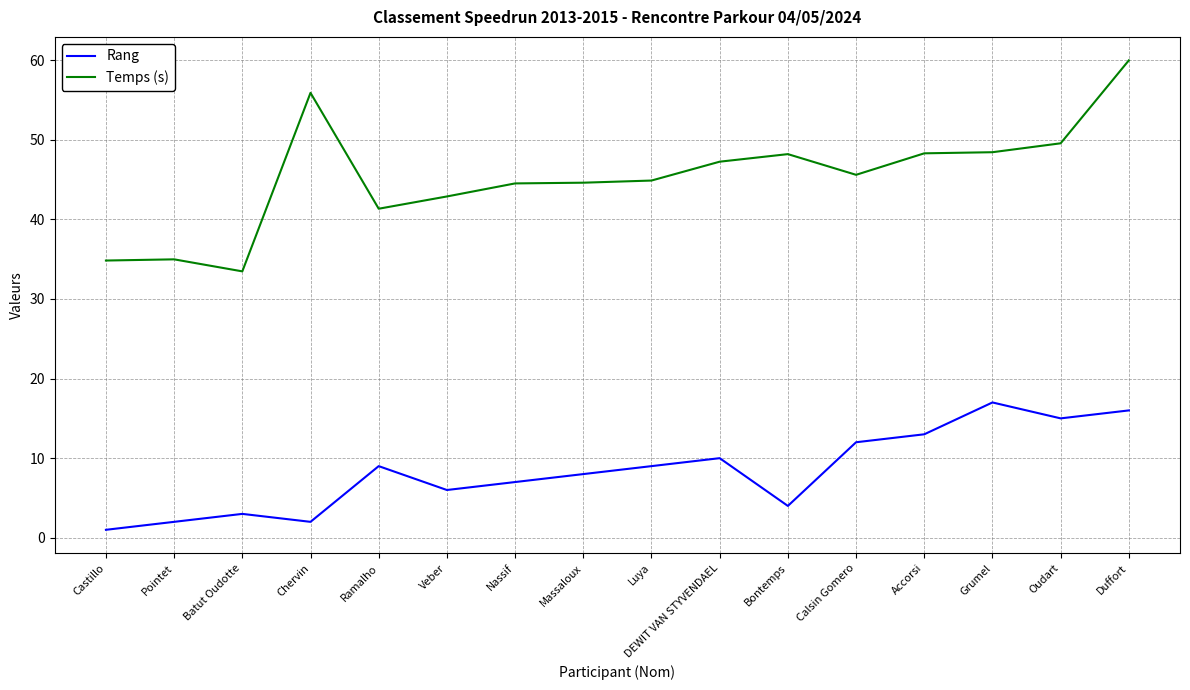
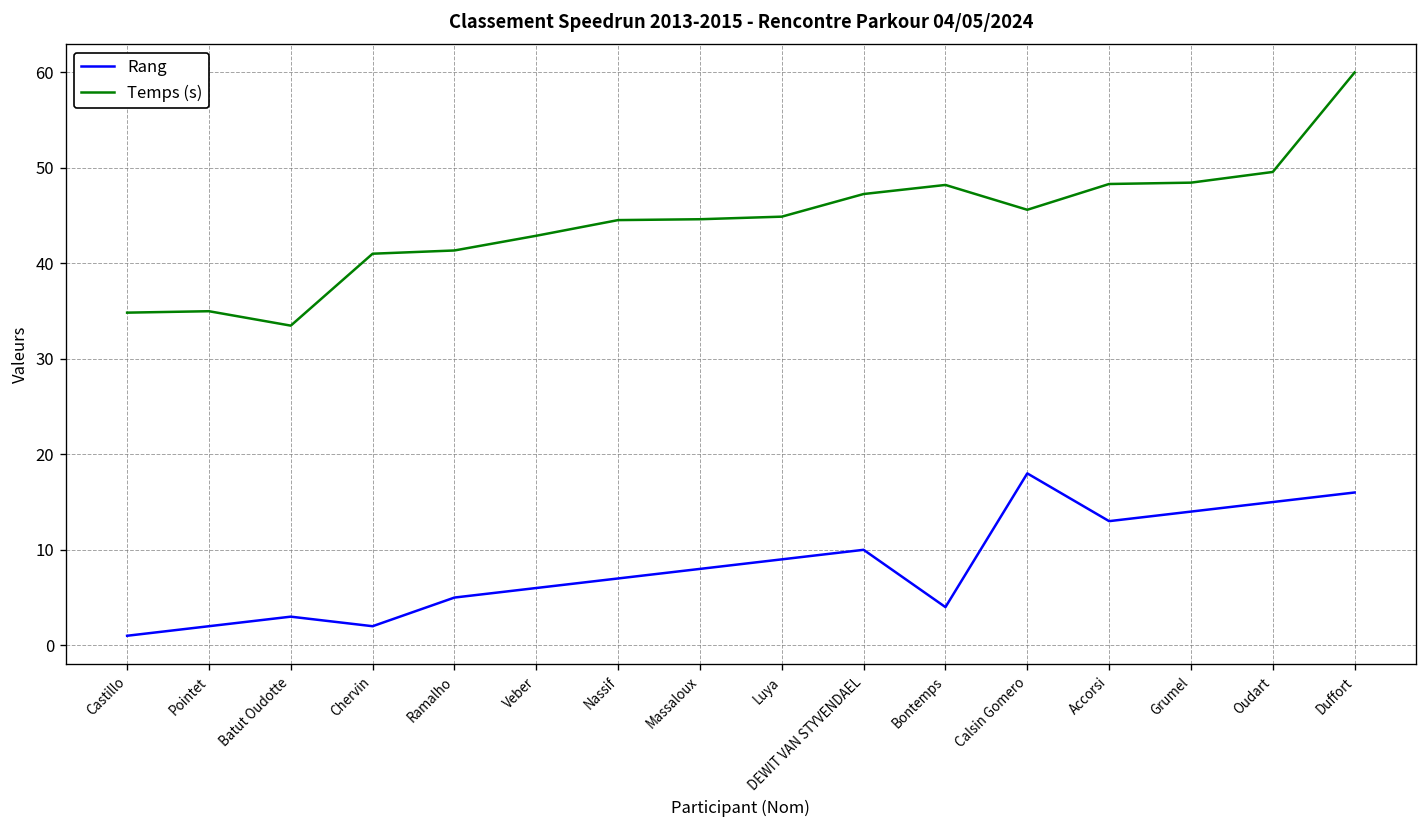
  {
    "Rang": {
      "Castillo": 1,
      "Pointet": 2,
      "Batut Oudotte": 3,
      "Chervin": 2,
-     "Ramalho": 9,
+     "Ramalho": 5,
      "Veber": 6,
      "Nassif": 7,
      "Massaloux": 8,
      "Luya": 9,
      "DEWIT VAN STYVENDAEL": 10,
      "Bontemps": 4,
-     "Calsin Gomero": 12,
+     "Calsin Gomero": 18,
      "Accorsi": 13,
-     "Grumel": 17,
+     "Grumel": 14,
      "Oudart": 15,
      "Duffort": 16
    },
    "Temps (s)": {
      "Castillo": 35,
      "Pointet": 35,
      "Batut Oudotte": 33,
-     "Chervin": 56,
+     "Chervin": 41,
      "Ramalho": 41,
      "Veber": 43,
      "Nassif": 45,
      "Massaloux": 45,
      "Luya": 45,
      "DEWIT VAN STYVENDAEL": 47,
      "Bontemps": 48,
      "Calsin Gomero": 46,
      "Accorsi": 48,
      "Grumel": 48,
      "Oudart": 50,
      "Duffort": 60
    }
  }
